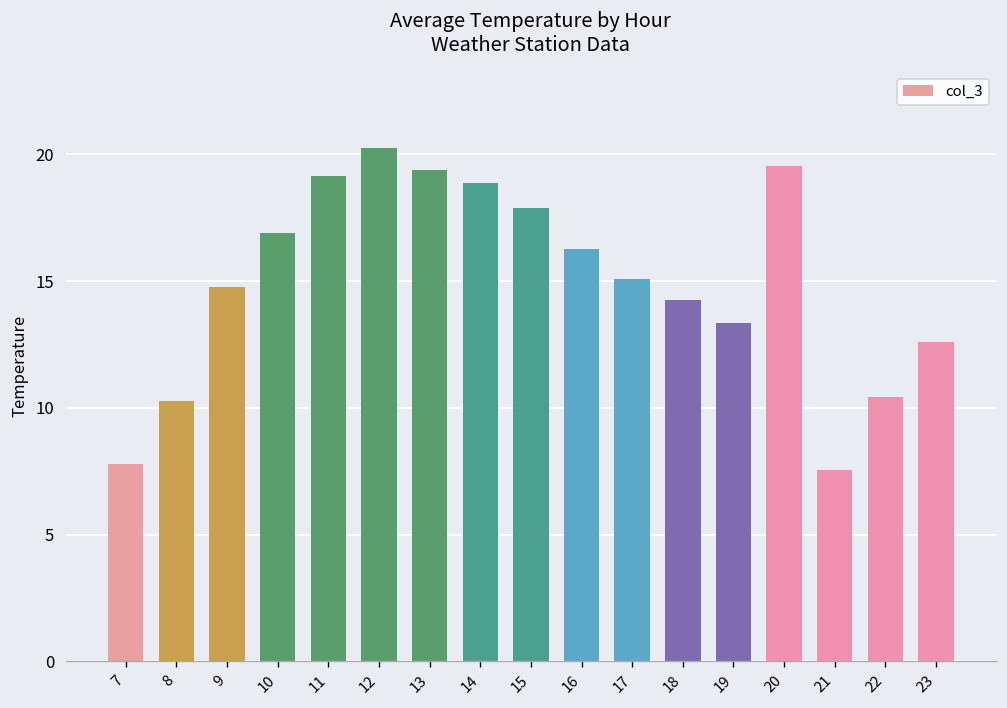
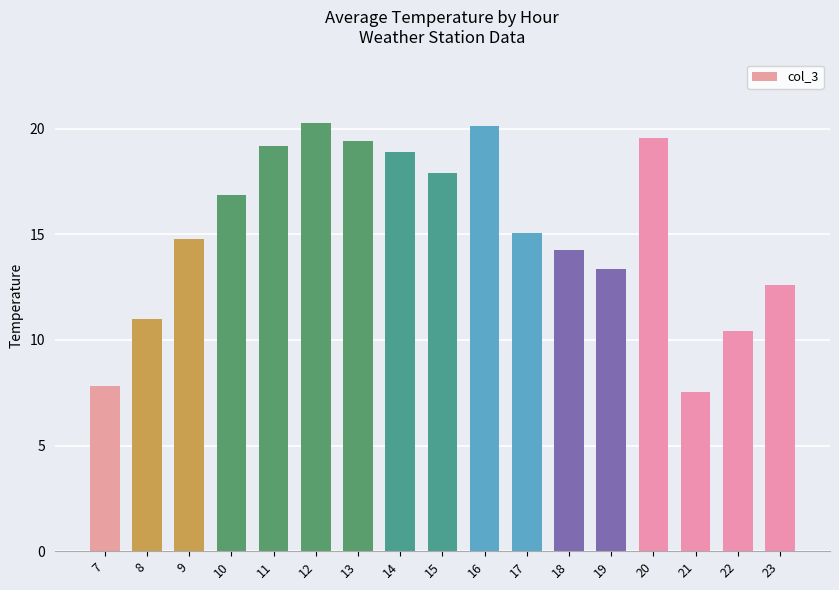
  {
    "7": 7.8,
-   "8": 10.3,
+   "8": 11.0,
    "9": 14.8,
    "10": 16.9,
    "11": 19.2,
    "12": 20.3,
    "13": 19.4,
    "14": 18.9,
    "15": 17.9,
-   "16": 16.3,
+   "16": 20.1,
    "17": 15.1,
    "18": 14.3,
    "19": 13.4,
    "20": 19.6,
    "21": 7.6,
    "22": 10.4,
    "23": 12.6
  }
